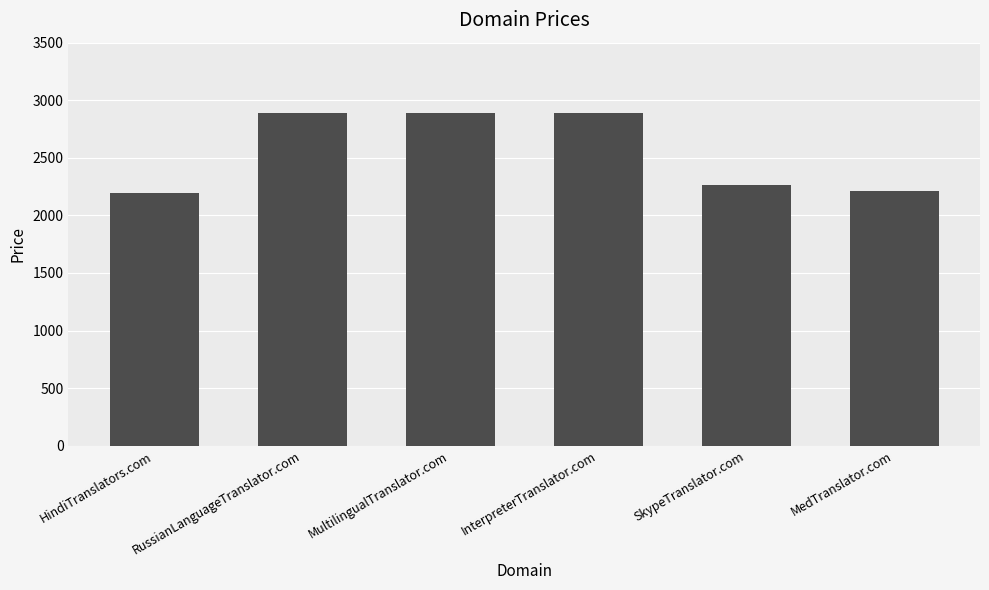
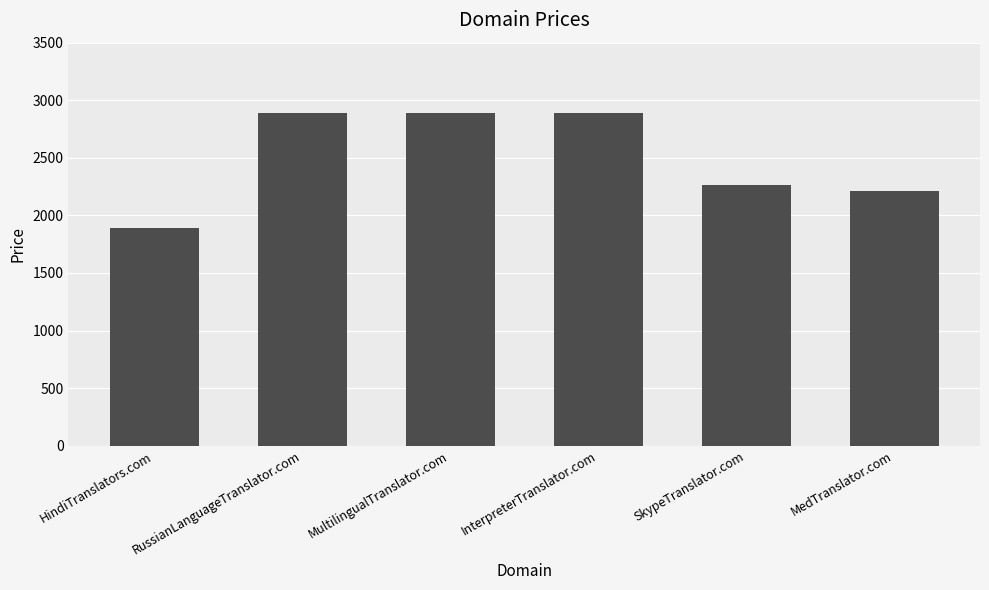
  {
-   "HindiTranslators.com": 2190,
+   "HindiTranslators.com": 1890,
    "RussianLanguageTranslator.com": 2890,
    "MultilingualTranslator.com": 2890,
    "InterpreterTranslator.com": 2890,
    "SkypeTranslator.com": 2260,
    "MedTranslator.com": 2220
  }
